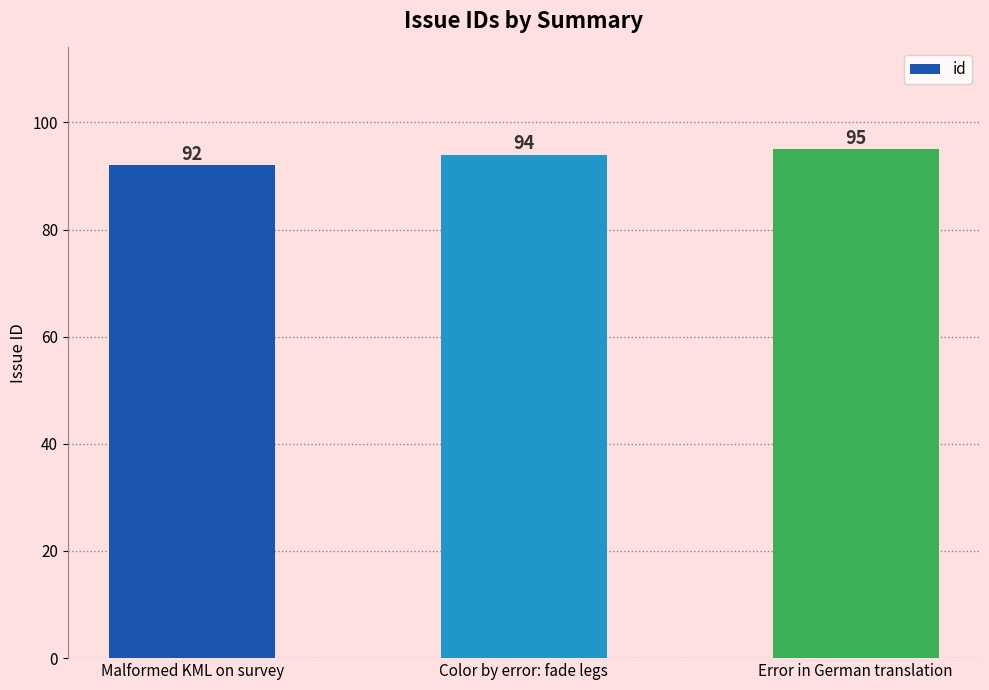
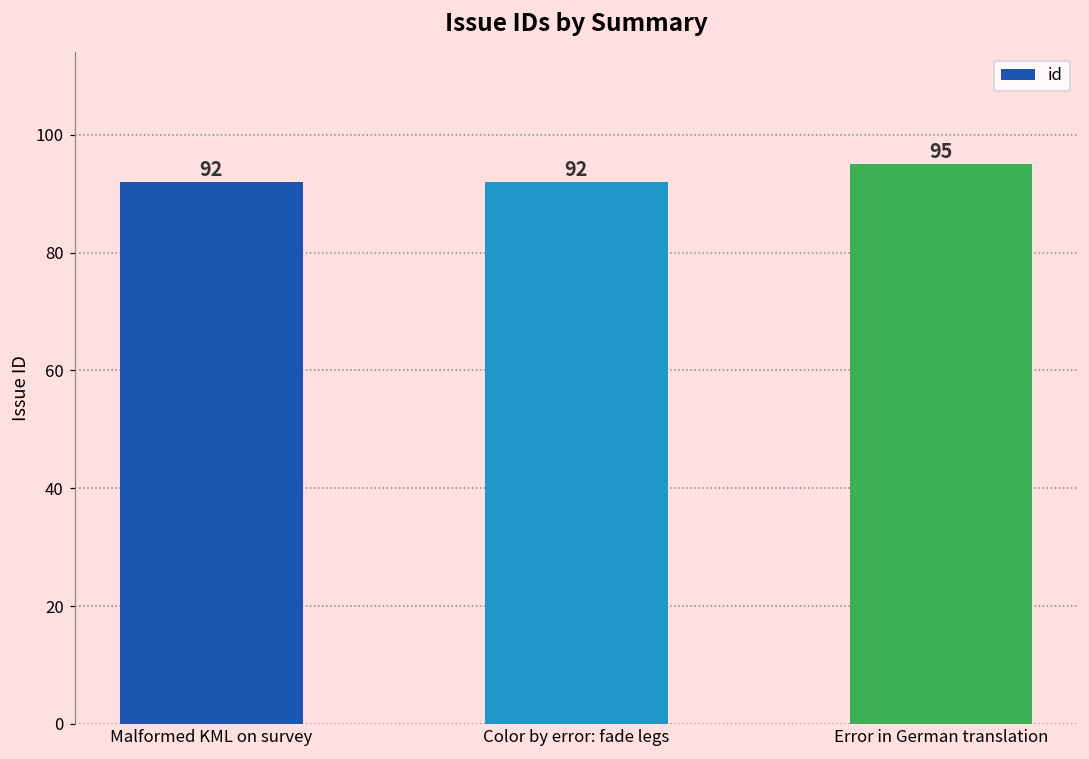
  {
    "Malformed KML on survey": 92,
-   "Color by error: fade legs": 94,
+   "Color by error: fade legs": 92,
    "Error in German translation": 95
  }
